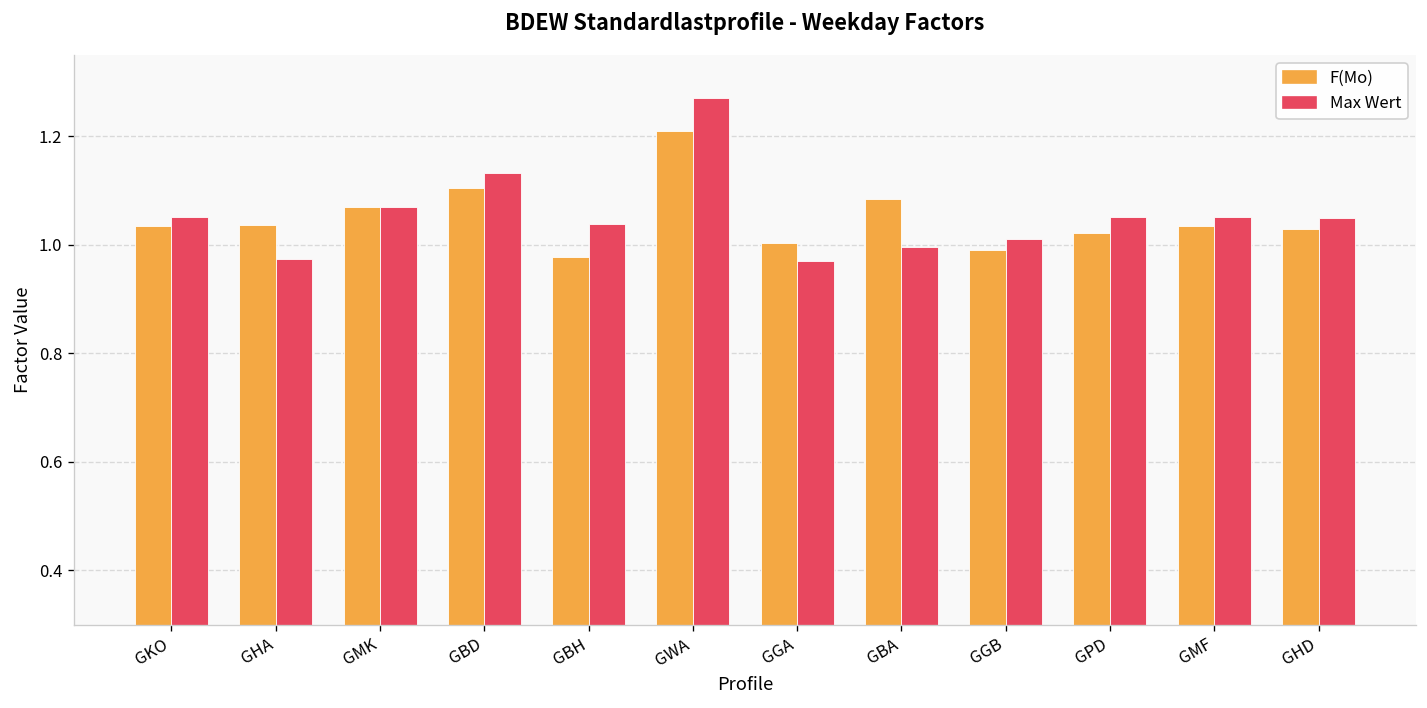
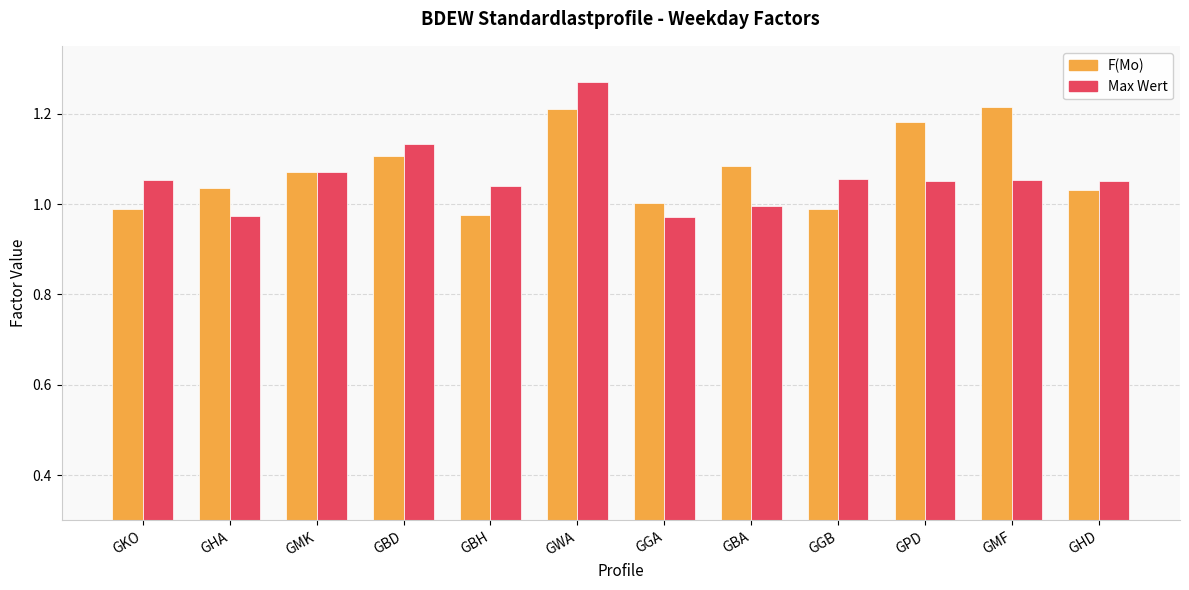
  {
    "F(Mo)": {
-     "GKO": 1.04,
+     "GKO": 0.99,
      "GHA": 1.04,
      "GMK": 1.07,
      "GBD": 1.11,
      "GBH": 0.98,
      "GWA": 1.21,
      "GGA": 1.00,
      "GBA": 1.08,
      "GGB": 0.99,
-     "GPD": 1.02,
-     "GMF": 1.04,
+     "GPD": 1.18,
+     "GMF": 1.21,
      "GHD": 1.03
    },
    "Max Wert": {
      "GKO": 1.05,
      "GHA": 0.97,
      "GMK": 1.07,
      "GBD": 1.13,
      "GBH": 1.04,
      "GWA": 1.27,
      "GGA": 0.97,
      "GBA": 1.00,
-     "GGB": 1.01,
+     "GGB": 1.06,
      "GPD": 1.05,
      "GMF": 1.05,
      "GHD": 1.05
    }
  }
